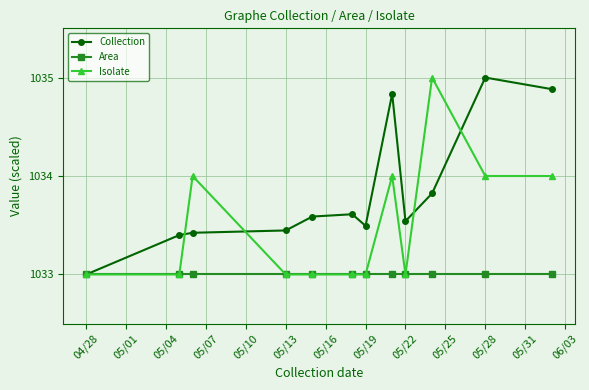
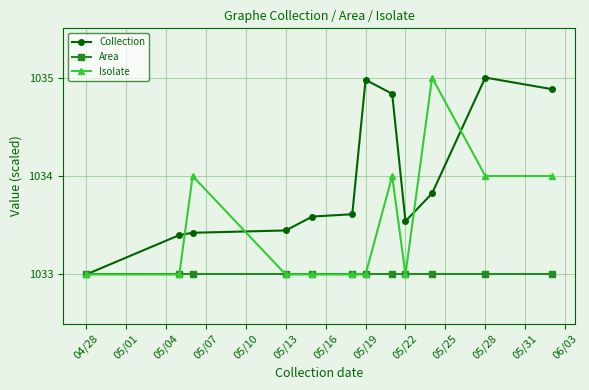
  {
    "Collection": {
      "05/13": 1033.4,
-     "05/19": 1033.5,
+     "05/19": 1035.0,
      "05/22": 1033.5,
      "05/28": 1035.0
    },
    "Area": {
      "05/28": 1033.0
    },
    "Isolate": {
      "05/28": 1034.0
    }
  }
